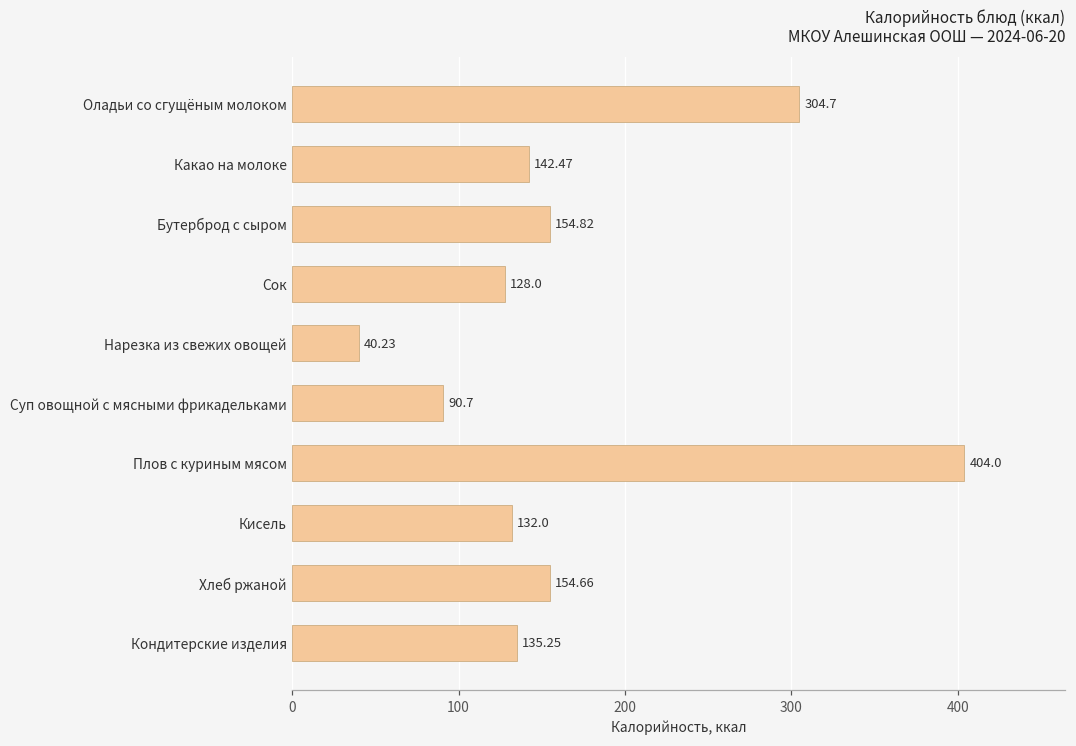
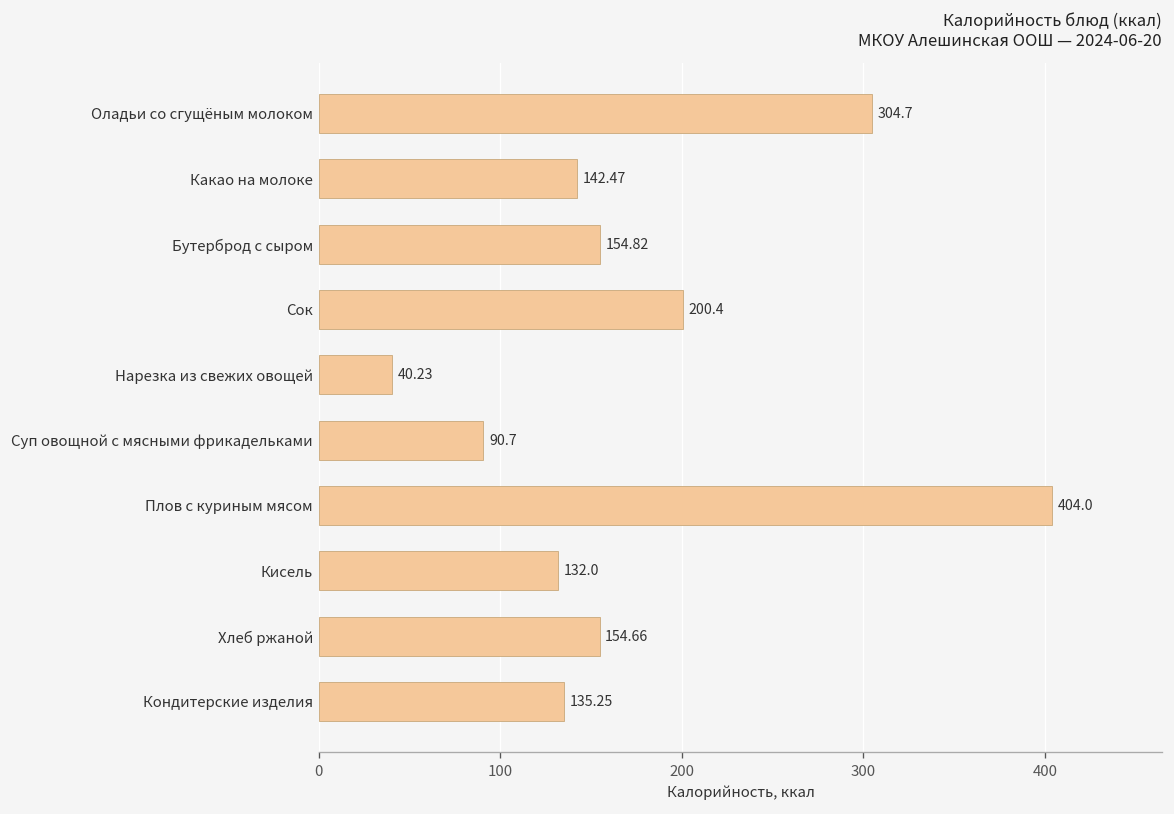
  {
    "Оладьи со сгущёным молоком": 304.7,
    "Какао на молоке": 142.47,
    "Бутерброд с сыром": 154.82,
-   "Сок": 128.0,
+   "Сок": 200.4,
    "Нарезка из свежих овощей": 40.23,
    "Суп овощной с мясными фрикадельками": 90.7,
    "Плов с куриным мясом": 404.0,
    "Кисель": 132.0,
    "Хлеб ржаной": 154.66,
    "Кондитерские изделия": 135.25
  }
